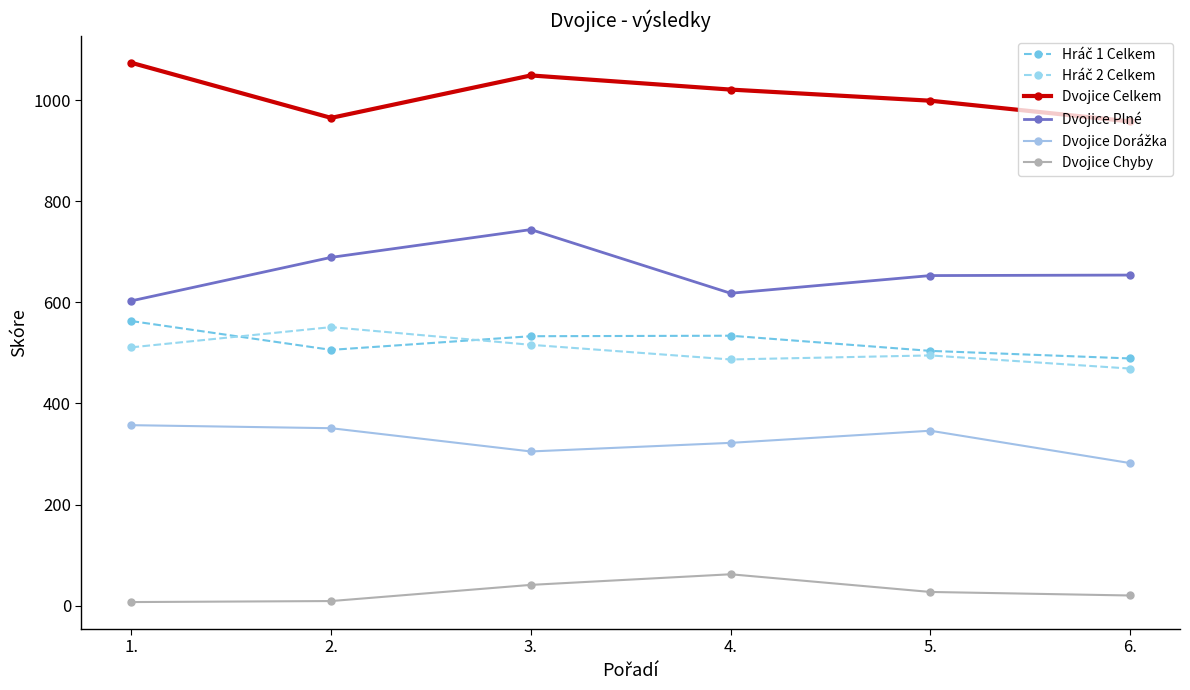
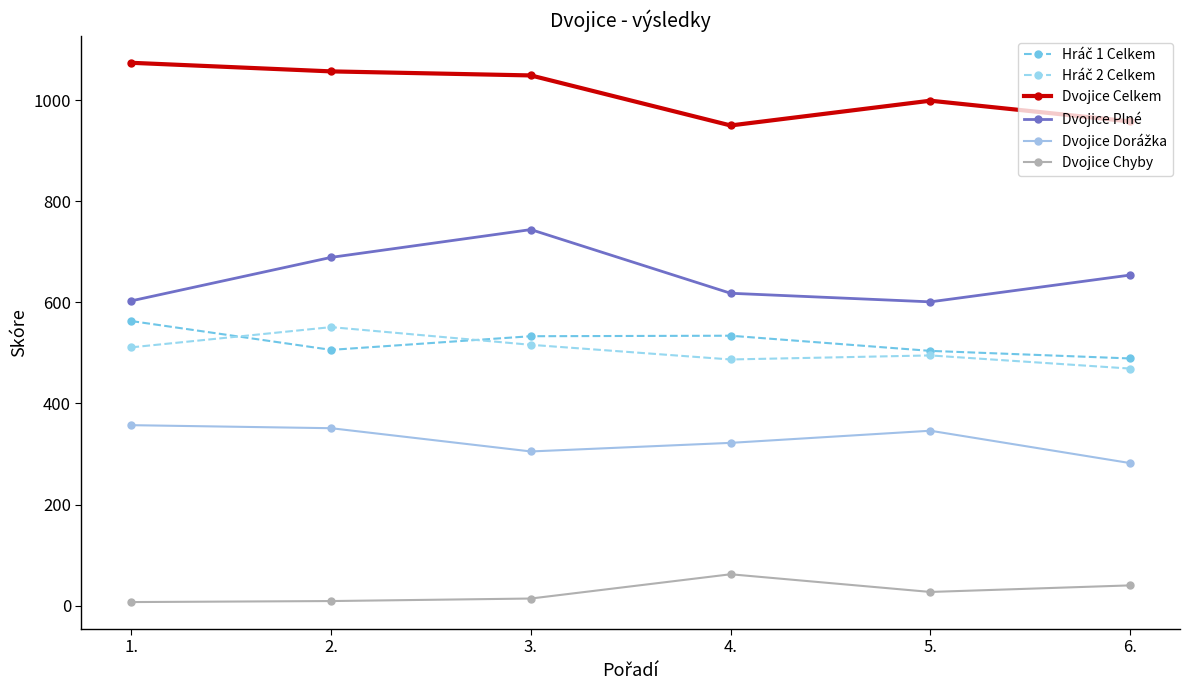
  {
    "Dvojice Celkem": {
      "1.": 1070,
-     "2.": 970,
+     "2.": 1060,
      "3.": 1050,
-     "4.": 1020,
+     "4.": 950,
      "5.": 1000
    },
    "Dvojice Plné": {
      "1.": 600,
      "2.": 690,
      "3.": 740,
      "4.": 620,
-     "5.": 650,
+     "5.": 600,
      "6.": 650
    },
    "Dvojice Chyby": {
      "1.": 10,
      "2.": 10,
-     "3.": 40,
+     "3.": 10,
      "4.": 60,
      "5.": 30,
-     "6.": 20
+     "6.": 40
    }
  }
